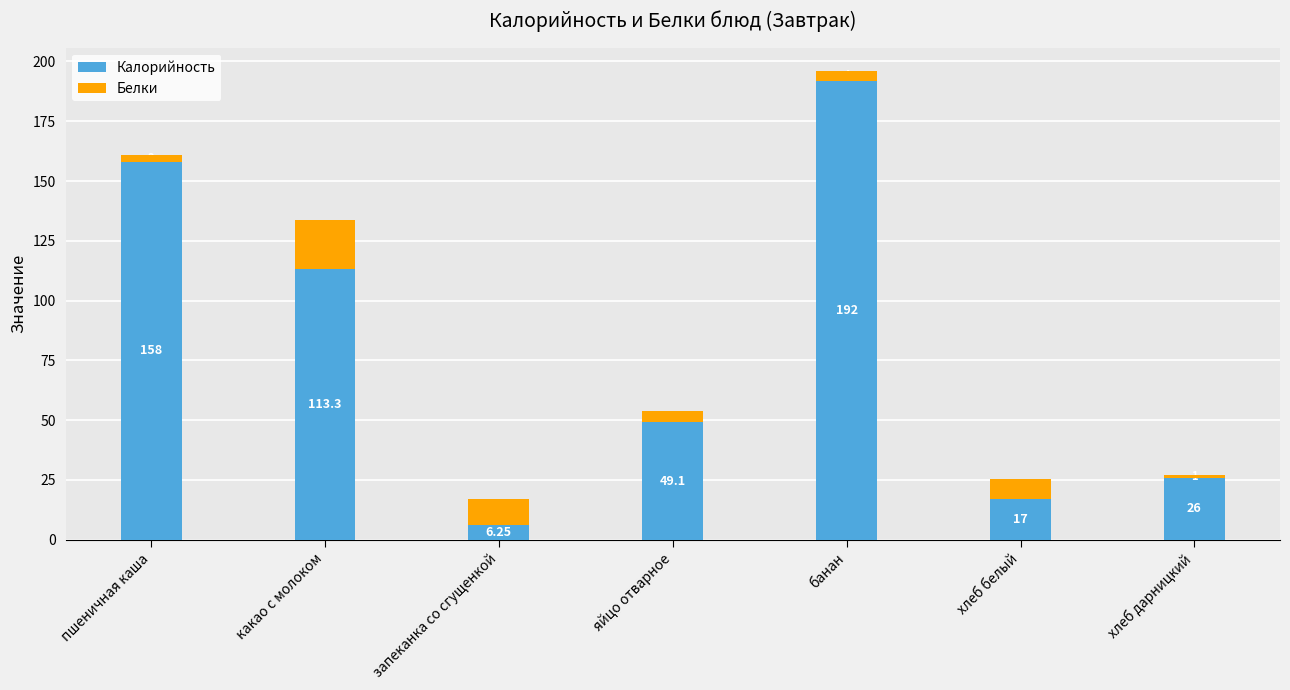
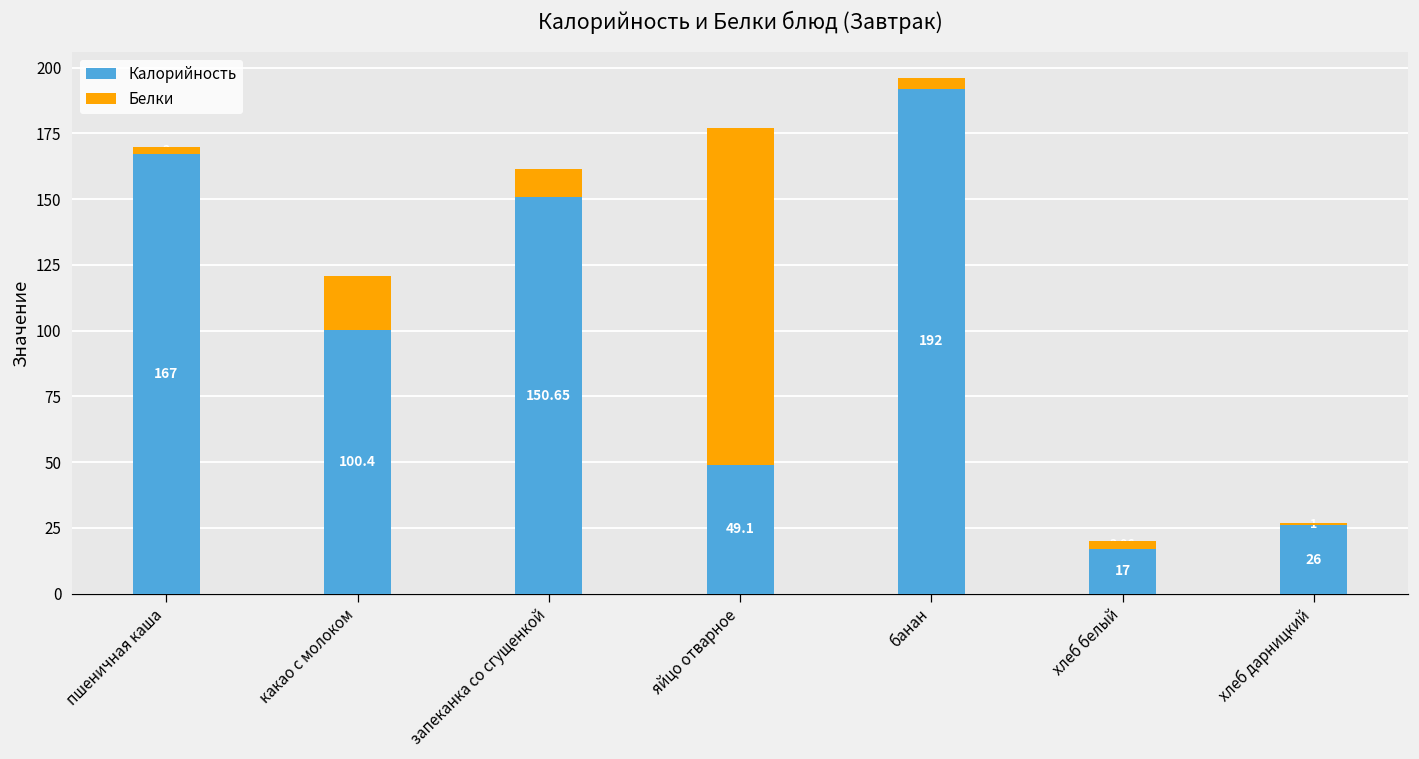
  {
    "Калорийность": {
-     "пшеничная каша": 158,
-     "какао с молоком": 113.3,
-     "запеканка со сгущенкой": 6.25,
+     "пшеничная каша": 167,
+     "какао с молоком": 100.4,
+     "запеканка со сгущенкой": 150.65,
      "яйцо отварное": 49.1,
      "банан": 192,
      "хлеб белый": 17,
      "хлеб дарницкий": 26
    },
    "Белки": {
      "какао с молоком": 20,
      "запеканка со сгущенкой": 11,
-     "яйцо отварное": 5,
-     "хлеб белый": 8
+     "яйцо отварное": 128,
+     "хлеб белый": 3
    }
  }
